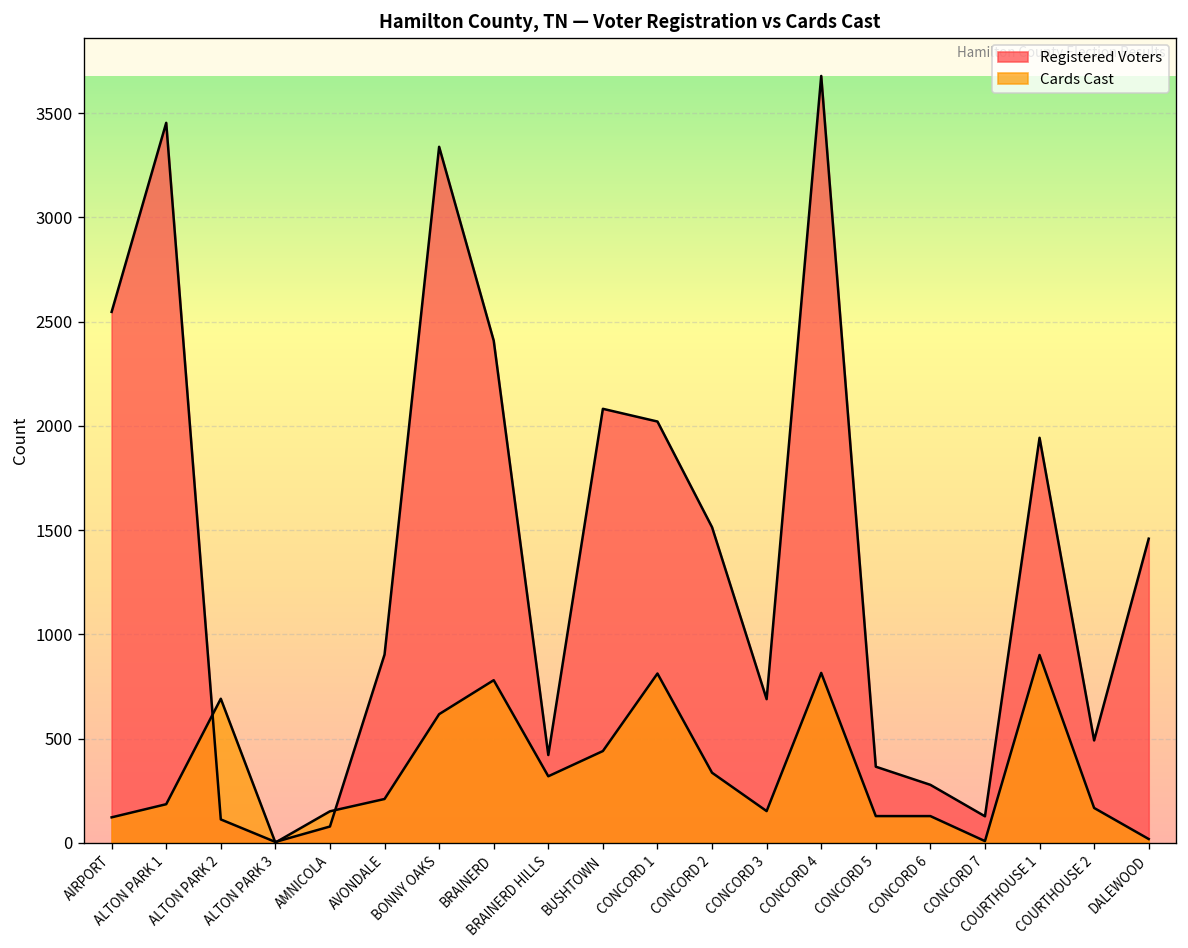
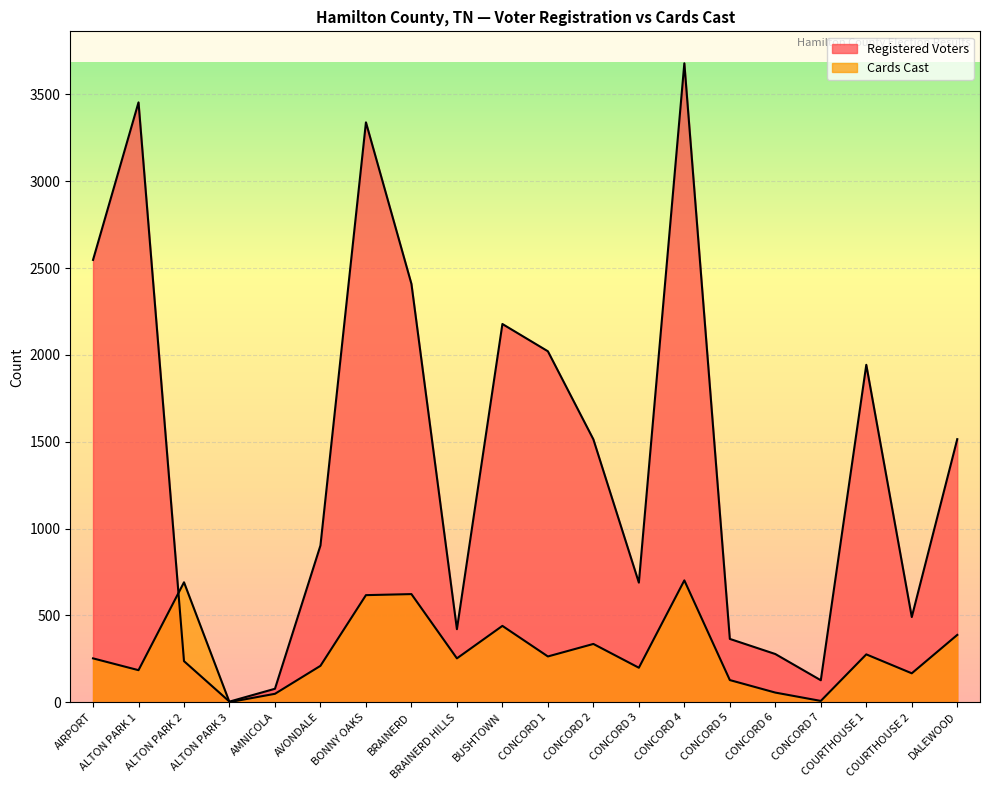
  {
    "Registered Voters": {
      "AIRPORT": 2550,
      "ALTON PARK 1": 3450,
-     "ALTON PARK 2": 110,
+     "ALTON PARK 2": 240,
      "AMNICOLA": 80,
      "AVONDALE": 900,
      "BONNY OAKS": 3340,
      "BRAINERD": 2410,
      "BRAINERD HILLS": 420,
-     "BUSHTOWN": 2080,
+     "BUSHTOWN": 2180,
      "CONCORD 1": 2020,
      "CONCORD 2": 1510,
      "CONCORD 3": 690,
      "CONCORD 4": 3680,
      "CONCORD 5": 370,
      "CONCORD 6": 280,
      "CONCORD 7": 130,
      "COURTHOUSE 1": 1940,
      "COURTHOUSE 2": 490,
-     "DALEWOOD": 1460
+     "DALEWOOD": 1520
    },
    "Cards Cast": {
-     "AIRPORT": 120,
+     "AIRPORT": 250,
      "ALTON PARK 1": 190,
      "ALTON PARK 2": 690,
-     "AMNICOLA": 150,
+     "AMNICOLA": 50,
      "AVONDALE": 210,
      "BONNY OAKS": 620,
-     "BRAINERD": 780,
-     "BRAINERD HILLS": 320,
+     "BRAINERD": 620,
+     "BRAINERD HILLS": 250,
      "BUSHTOWN": 440,
-     "CONCORD 1": 810,
+     "CONCORD 1": 260,
      "CONCORD 2": 340,
-     "CONCORD 3": 150,
-     "CONCORD 4": 820,
+     "CONCORD 3": 200,
+     "CONCORD 4": 700,
      "CONCORD 5": 130,
-     "CONCORD 6": 130,
+     "CONCORD 6": 60,
      "CONCORD 7": 10,
-     "COURTHOUSE 1": 900,
+     "COURTHOUSE 1": 280,
      "COURTHOUSE 2": 170,
-     "DALEWOOD": 20
+     "DALEWOOD": 390
    }
  }
